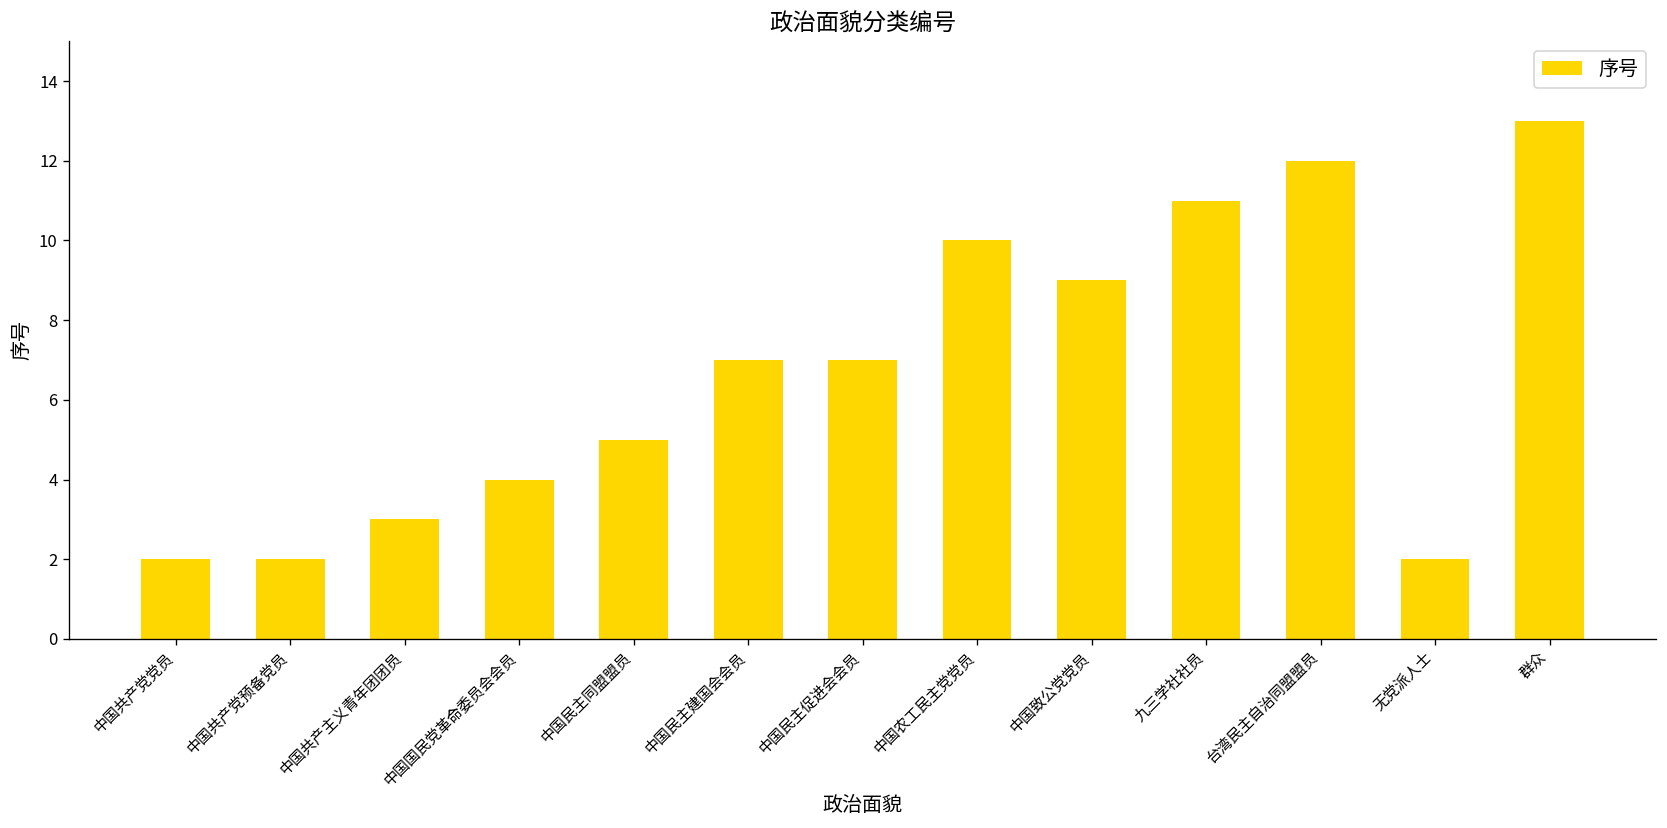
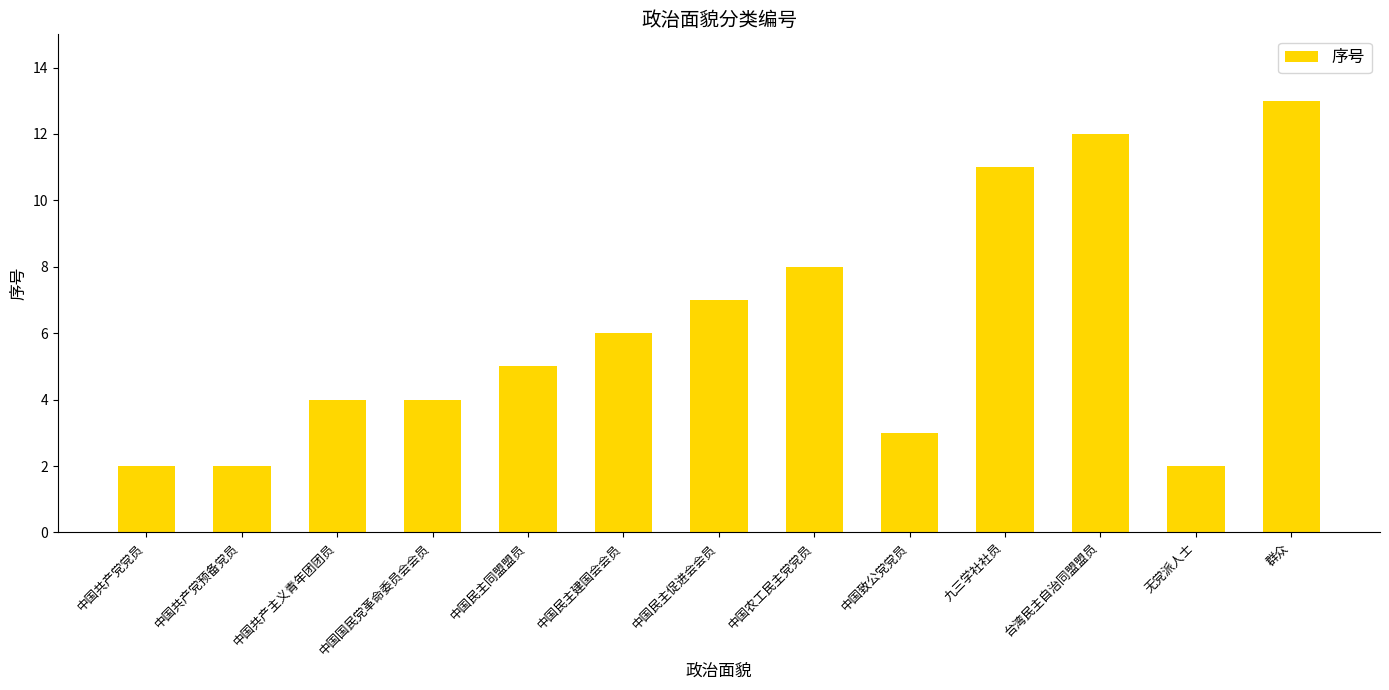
  {
    "中国共产党党员": 2,
    "中国共产党预备党员": 2,
-   "中国共产主义青年团团员": 3,
+   "中国共产主义青年团团员": 4,
    "中国国民党革命委员会会员": 4,
    "中国民主同盟盟员": 5,
-   "中国民主建国会会员": 7,
+   "中国民主建国会会员": 6,
    "中国民主促进会会员": 7,
-   "中国农工民主党党员": 10,
-   "中国致公党党员": 9,
+   "中国农工民主党党员": 8,
+   "中国致公党党员": 3,
    "九三学社社员": 11,
    "台湾民主自治同盟盟员": 12,
    "无党派人士": 2,
    "群众": 13
  }
